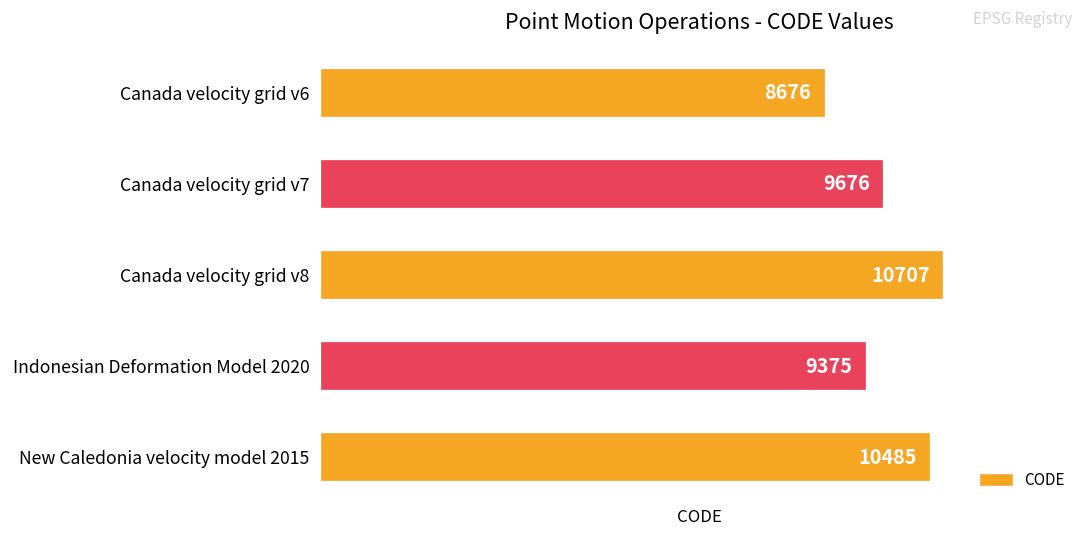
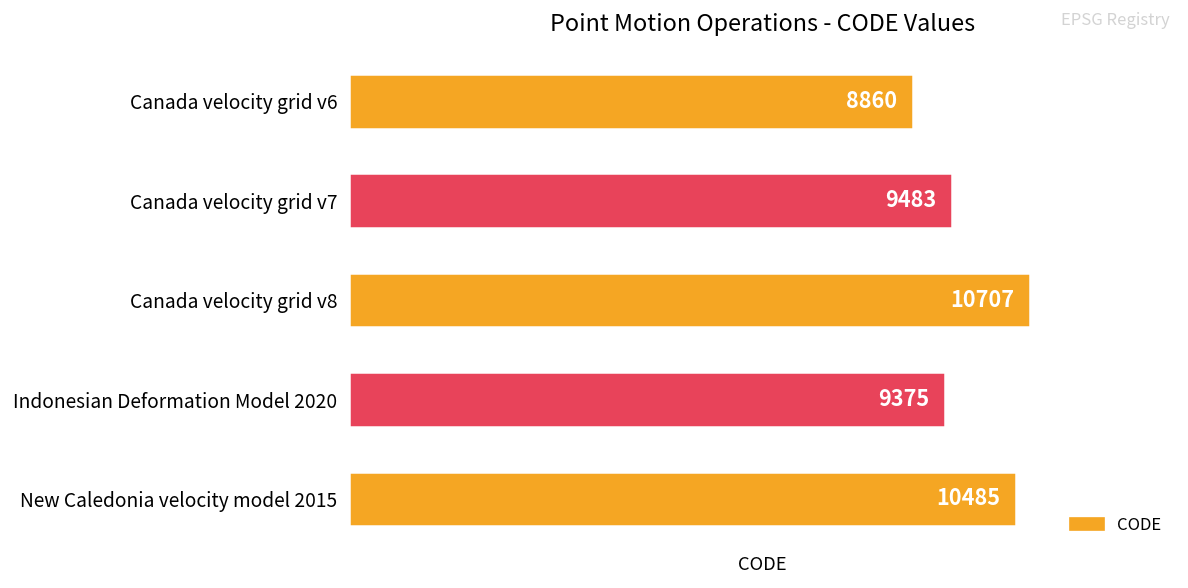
  {
-   "Canada velocity grid v6": 8676,
-   "Canada velocity grid v7": 9676,
+   "Canada velocity grid v6": 8860,
+   "Canada velocity grid v7": 9483,
    "Canada velocity grid v8": 10707,
    "Indonesian Deformation Model 2020": 9375,
    "New Caledonia velocity model 2015": 10485
  }
